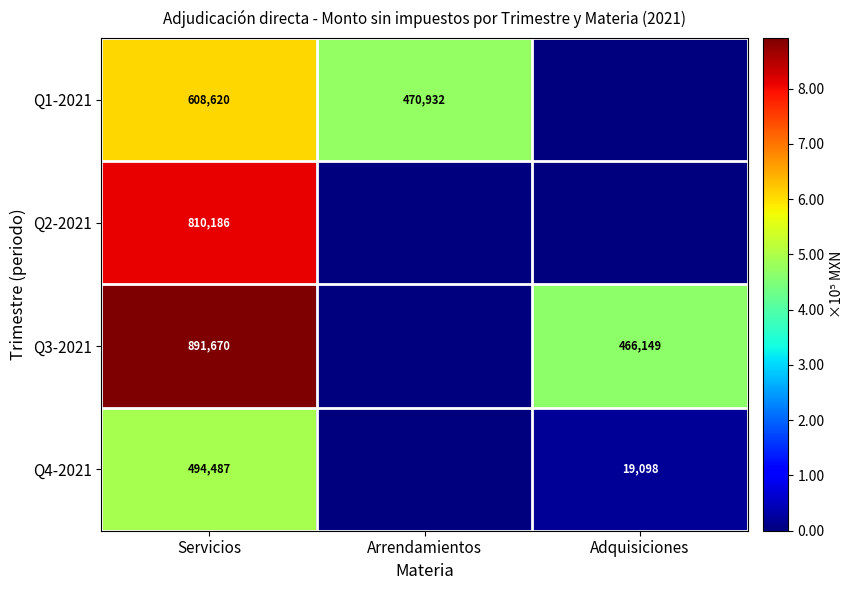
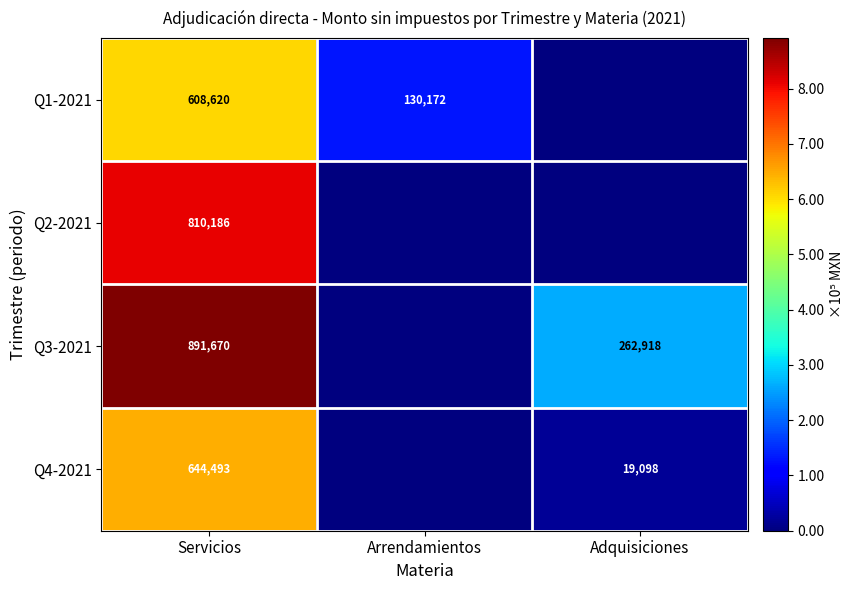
  {
    "Q1-2021": {
      "Servicios": "608,620",
-     "Arrendamientos": "470,932"
+     "Arrendamientos": "130,172"
    },
    "Q2-2021": {
      "Servicios": "810,186"
    },
    "Q3-2021": {
      "Servicios": "891,670",
-     "Adquisiciones": "466,149"
+     "Adquisiciones": "262,918"
    },
    "Q4-2021": {
-     "Servicios": "494,487",
+     "Servicios": "644,493",
      "Adquisiciones": "19,098"
    }
  }
